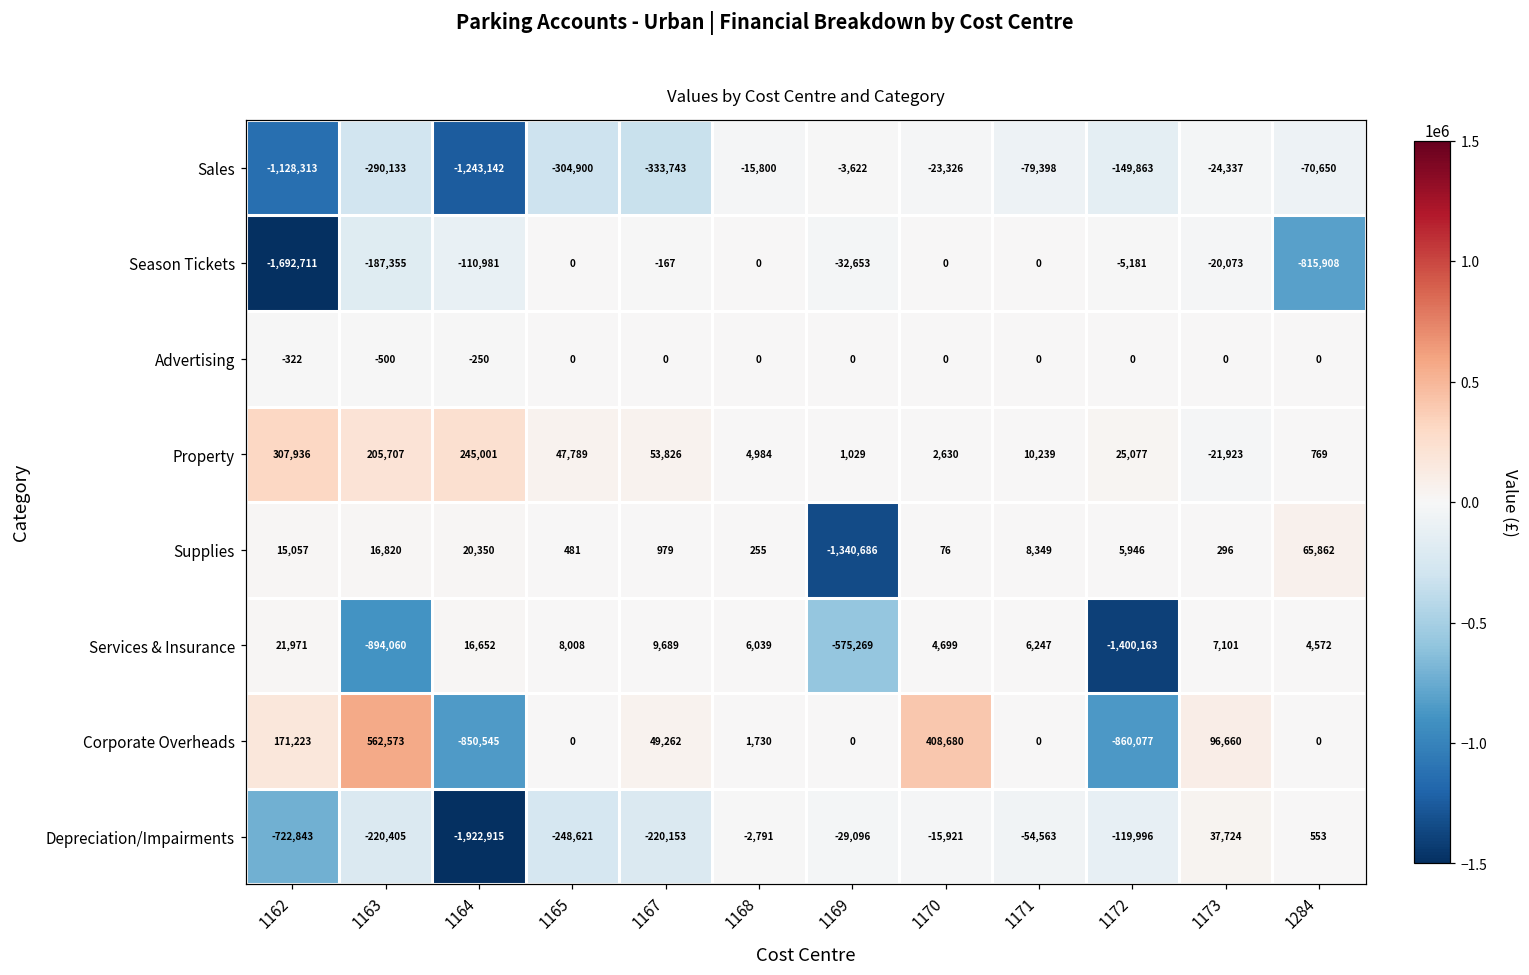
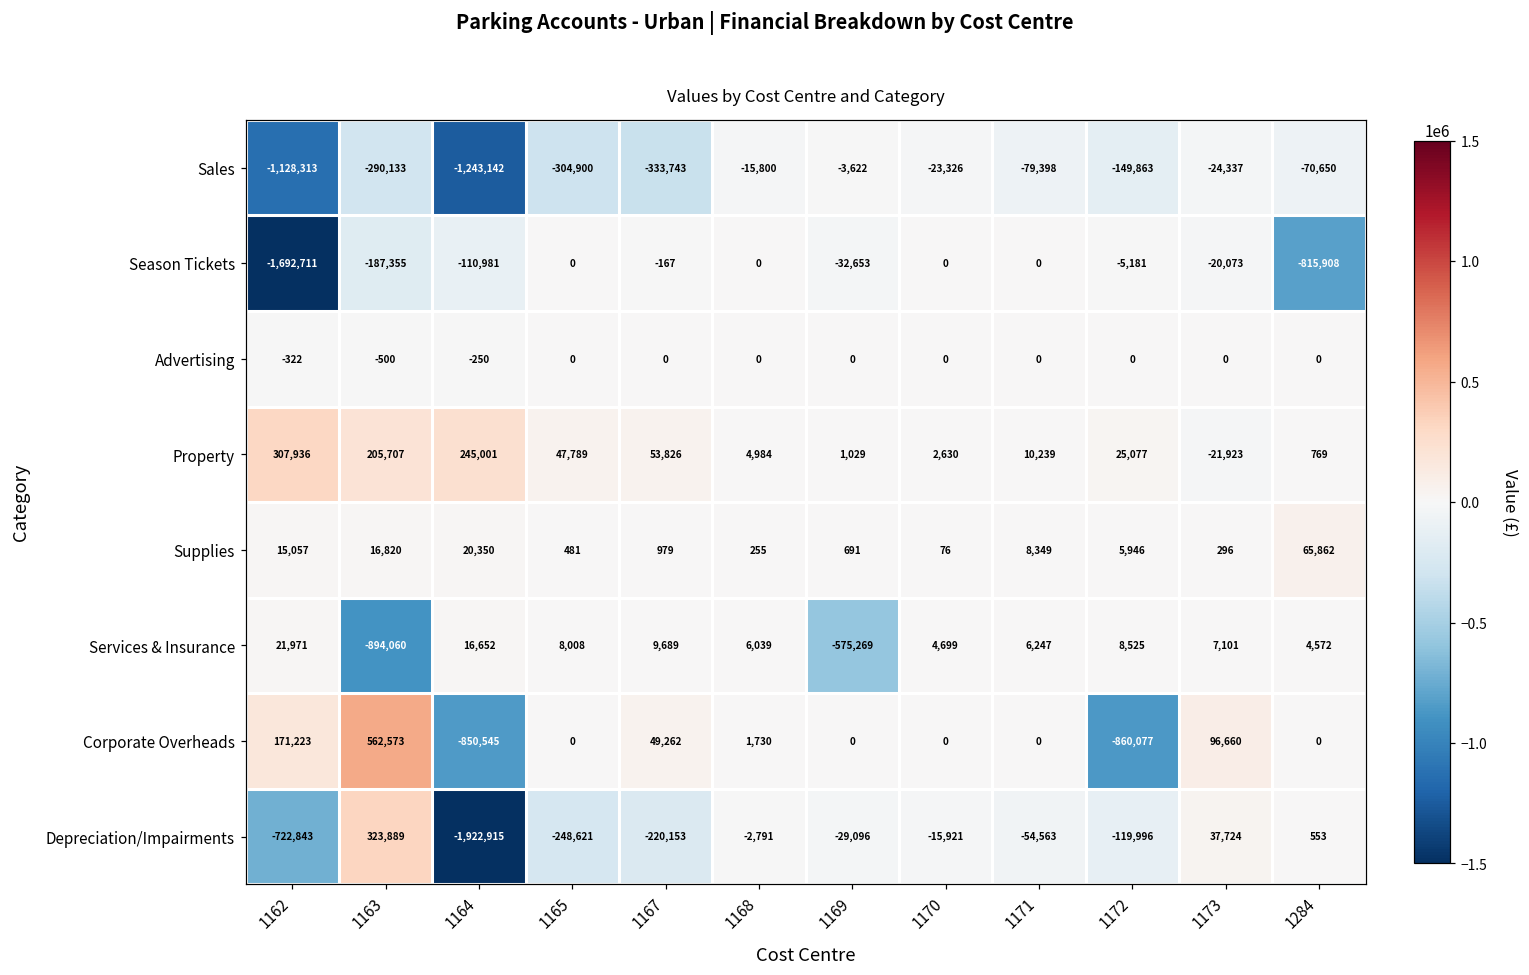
  {
    "Sales": {
      "1162": "-1,128,313",
      "1163": "-290,133",
      "1164": "-1,243,142",
      "1165": "-304,900",
      "1167": "-333,743",
      "1168": "-15,800",
      "1169": "-3,622",
      "1170": "-23,326",
      "1171": "-79,398",
      "1172": "-149,863",
      "1173": "-24,337",
      "1284": "-70,650"
    },
    "Season Tickets": {
      "1162": "-1,692,711",
      "1163": "-187,355",
      "1164": "-110,981",
      "1165": "0",
      "1167": "-167",
      "1168": "0",
      "1169": "-32,653",
      "1170": "0",
      "1171": "0",
      "1172": "-5,181",
      "1173": "-20,073",
      "1284": "-815,908"
    },
    "Advertising": {
      "1162": "-322",
      "1163": "-500",
      "1164": "-250",
      "1165": "0",
      "1167": "0",
      "1168": "0",
      "1169": "0",
      "1170": "0",
      "1171": "0",
      "1172": "0",
      "1173": "0",
      "1284": "0"
    },
    "Property": {
      "1162": "307,936",
      "1163": "205,707",
      "1164": "245,001",
      "1165": "47,789",
      "1167": "53,826",
      "1168": "4,984",
      "1169": "1,029",
      "1170": "2,630",
      "1171": "10,239",
      "1172": "25,077",
      "1173": "-21,923",
      "1284": "769"
    },
    "Supplies": {
      "1162": "15,057",
      "1163": "16,820",
      "1164": "20,350",
      "1165": "481",
      "1167": "979",
      "1168": "255",
-     "1169": "-1,340,686",
+     "1169": "691",
      "1170": "76",
      "1171": "8,349",
      "1172": "5,946",
      "1173": "296",
      "1284": "65,862"
    },
    "Services & Insurance": {
      "1162": "21,971",
      "1163": "-894,060",
      "1164": "16,652",
      "1165": "8,008",
      "1167": "9,689",
      "1168": "6,039",
      "1169": "-575,269",
      "1170": "4,699",
      "1171": "6,247",
-     "1172": "-1,400,163",
+     "1172": "8,525",
      "1173": "7,101",
      "1284": "4,572"
    },
    "Corporate Overheads": {
      "1162": "171,223",
      "1163": "562,573",
      "1164": "-850,545",
      "1165": "0",
      "1167": "49,262",
      "1168": "1,730",
      "1169": "0",
-     "1170": "408,680",
+     "1170": "0",
      "1171": "0",
      "1172": "-860,077",
      "1173": "96,660",
      "1284": "0"
    },
    "Depreciation/Impairments": {
      "1162": "-722,843",
-     "1163": "-220,405",
+     "1163": "323,889",
      "1164": "-1,922,915",
      "1165": "-248,621",
      "1167": "-220,153",
      "1168": "-2,791",
      "1169": "-29,096",
      "1170": "-15,921",
      "1171": "-54,563",
      "1172": "-119,996",
      "1173": "37,724",
      "1284": "553"
    }
  }
